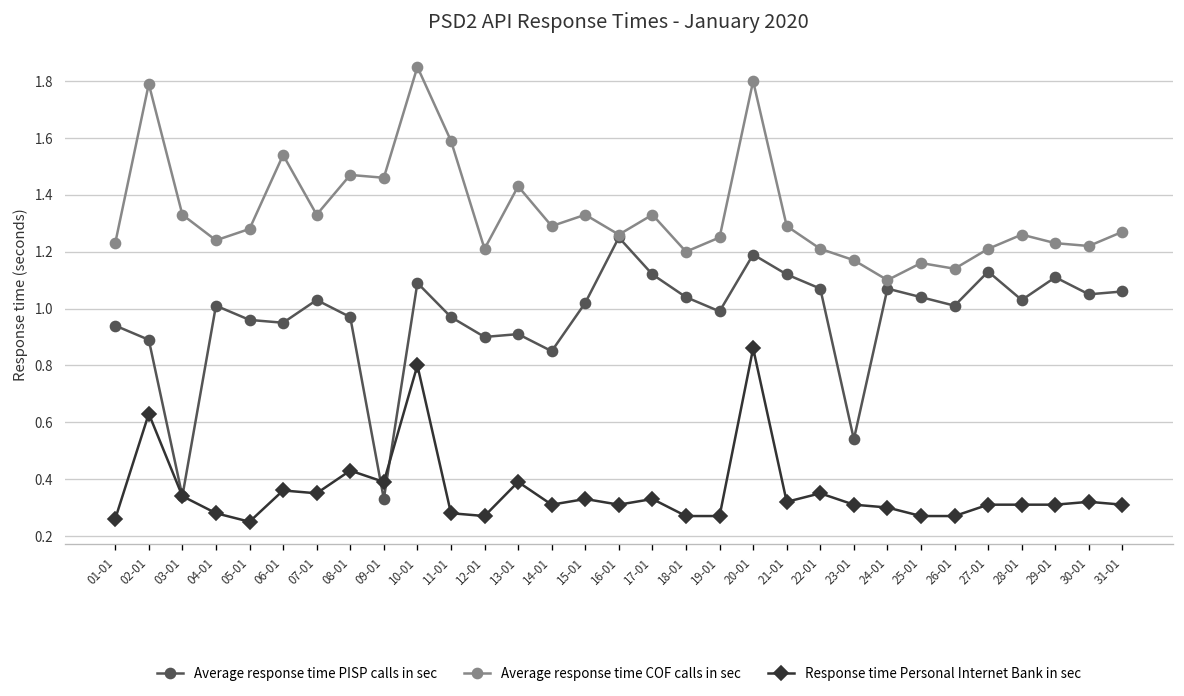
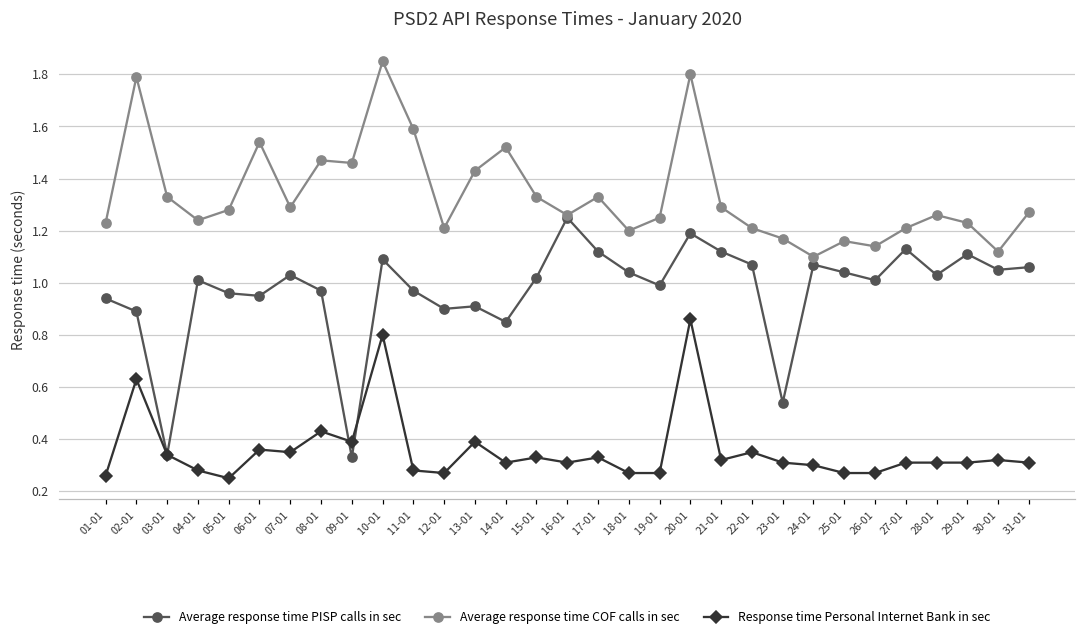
  {
    "Average response time COF calls in sec": {
      "01-01": 1.23,
      "02-01": 1.79,
      "03-01": 1.33,
      "04-01": 1.24,
      "05-01": 1.28,
      "06-01": 1.54,
-     "07-01": 1.33,
+     "07-01": 1.29,
      "08-01": 1.47,
      "09-01": 1.46,
      "10-01": 1.85,
      "11-01": 1.59,
      "12-01": 1.21,
      "13-01": 1.43,
-     "14-01": 1.29,
+     "14-01": 1.52,
      "15-01": 1.33,
      "17-01": 1.33,
      "18-01": 1.20,
      "19-01": 1.25,
      "20-01": 1.80,
      "21-01": 1.29,
      "22-01": 1.21,
      "23-01": 1.17,
      "24-01": 1.10,
      "25-01": 1.16,
      "26-01": 1.14,
      "27-01": 1.21,
      "28-01": 1.26,
      "29-01": 1.23,
-     "30-01": 1.22,
+     "30-01": 1.12,
      "31-01": 1.27
    }
  }
